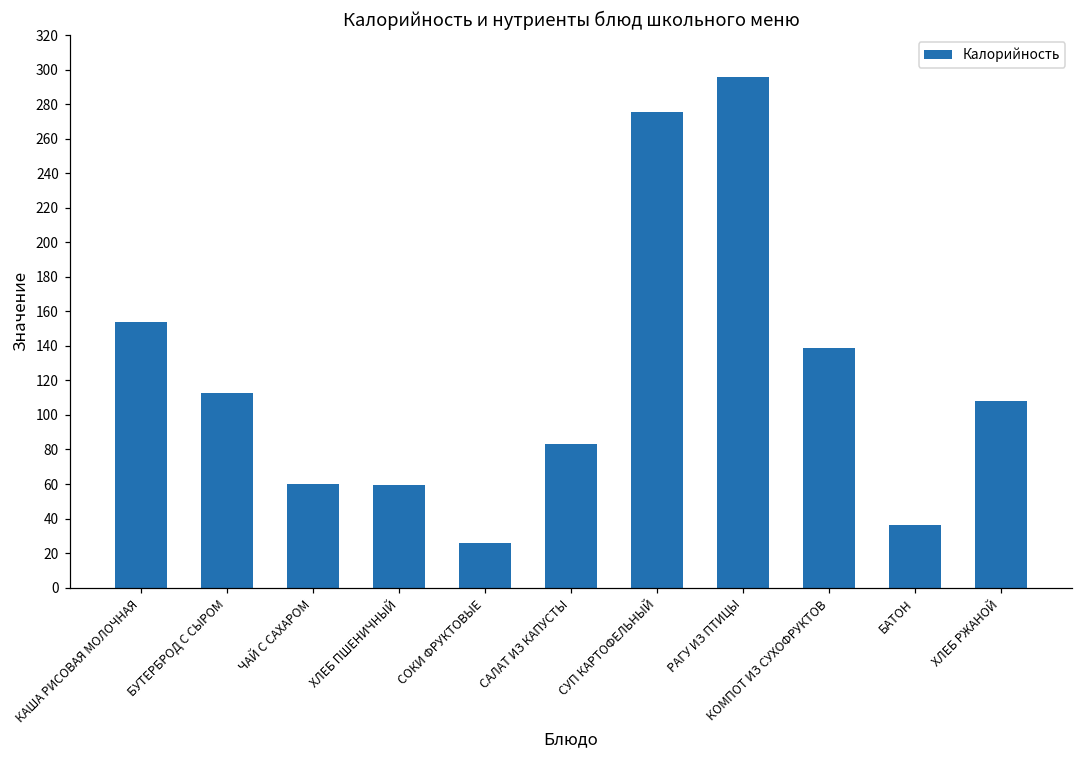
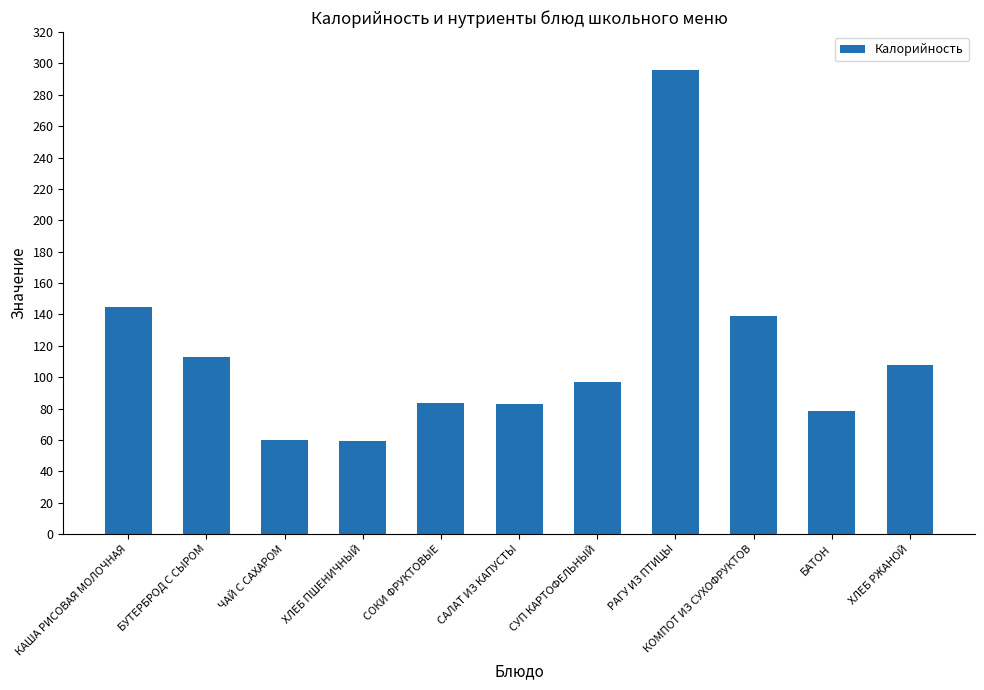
  {
-   "КАША РИСОВАЯ МОЛОЧНАЯ": 154,
+   "КАША РИСОВАЯ МОЛОЧНАЯ": 145,
    "БУТЕРБРОД С СЫРОМ": 113,
    "ЧАЙ С САХАРОМ": 60,
    "ХЛЕБ ПШЕНИЧНЫЙ": 59,
-   "СОКИ ФРУКТОВЫЕ": 26,
+   "СОКИ ФРУКТОВЫЕ": 83,
    "САЛАТ ИЗ КАПУСТЫ": 83,
-   "СУП КАРТОФЕЛЬНЫЙ": 275,
+   "СУП КАРТОФЕЛЬНЫЙ": 97,
    "РАГУ ИЗ ПТИЦЫ": 296,
    "КОМПОТ ИЗ СУХОФРУКТОВ": 139,
-   "БАТОН": 37,
+   "БАТОН": 79,
    "ХЛЕБ РЖАНОЙ": 108
  }
